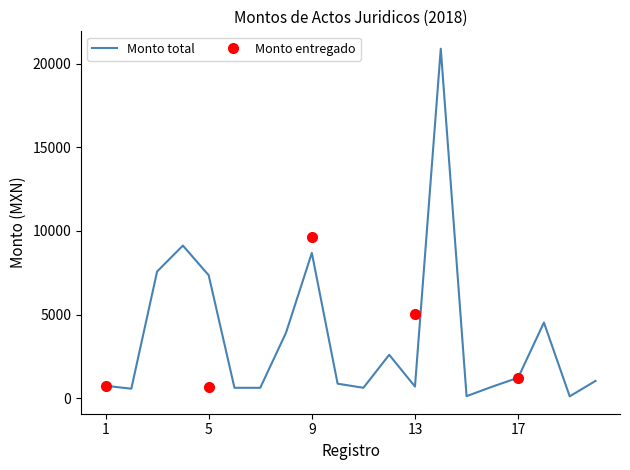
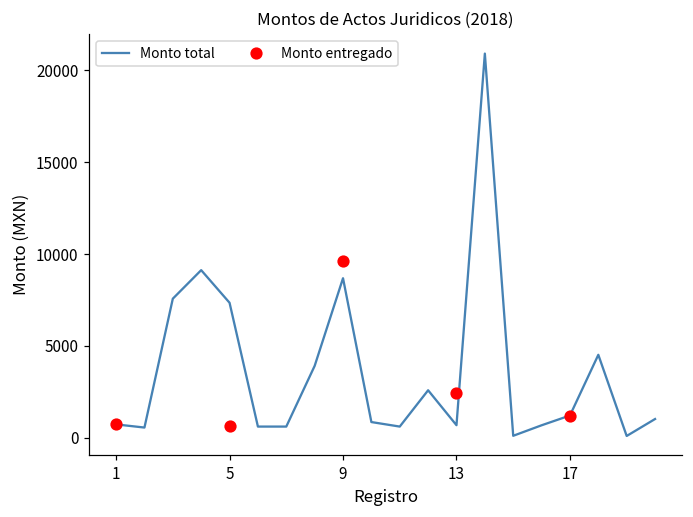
  {
    "Monto total": {
      "5": 7400,
      "9": 8700,
      "13": 700
    },
    "Monto entregado": {
      "5": 700,
      "9": 9600,
-     "13": 5100
+     "13": 2500
    }
  }
